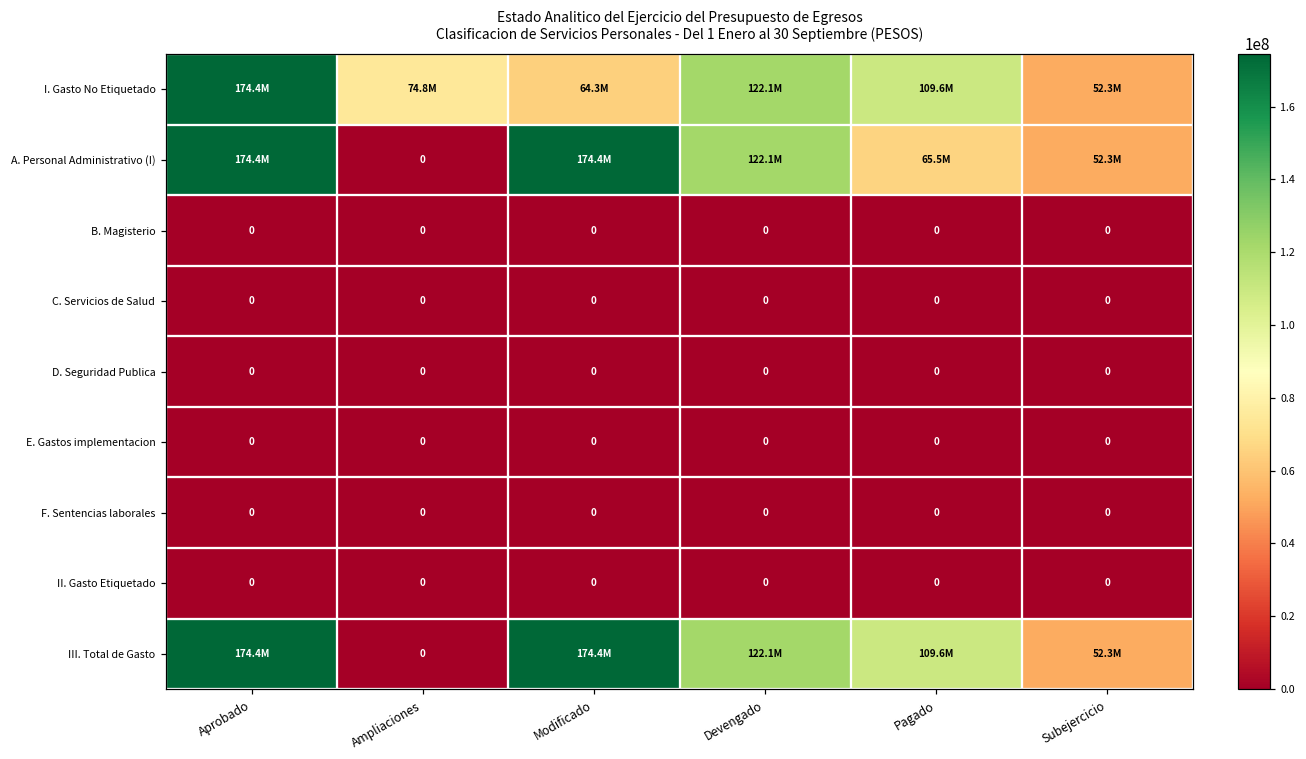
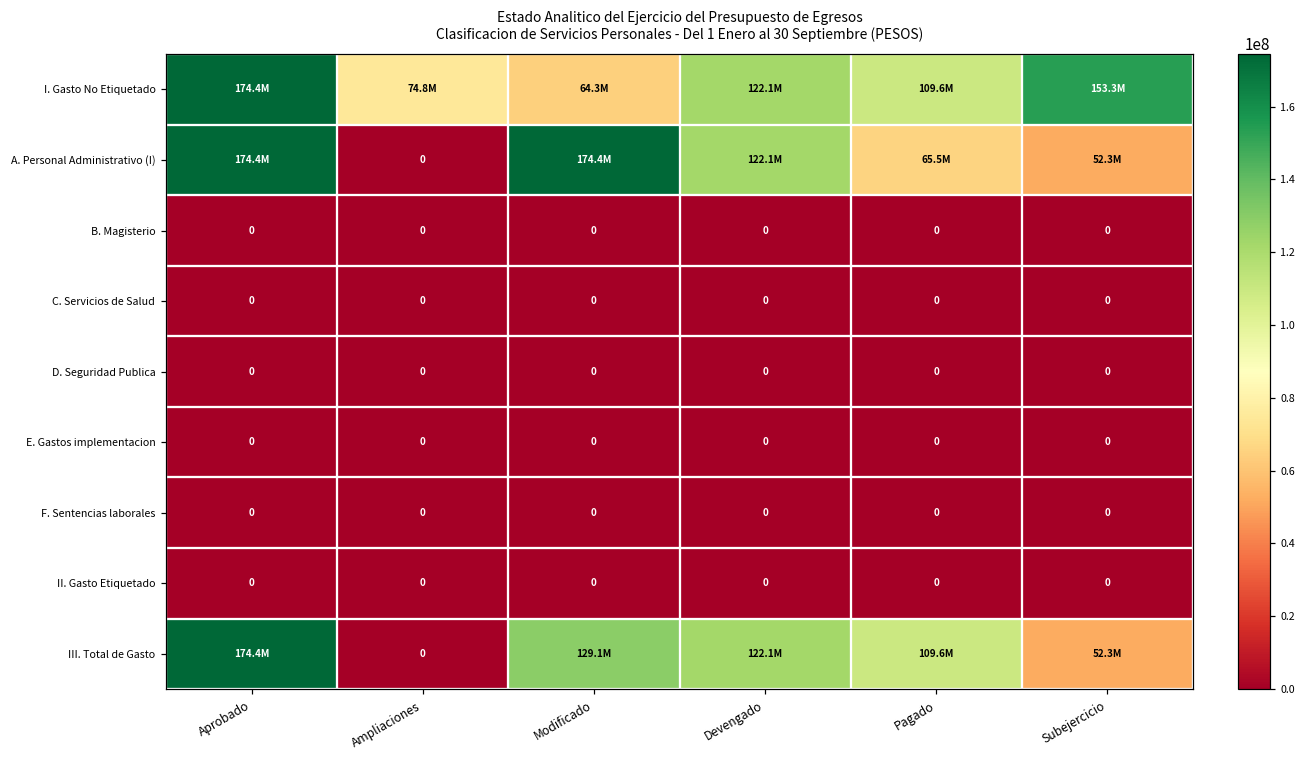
  {
    "I. Gasto No Etiquetado": {
      "Aprobado": "174.4M",
      "Ampliaciones": "74.8M",
      "Modificado": "64.3M",
      "Devengado": "122.1M",
      "Pagado": "109.6M",
-     "Subejercicio": "52.3M"
+     "Subejercicio": "153.3M"
    },
    "A. Personal Administrativo (I)": {
      "Aprobado": "174.4M",
      "Ampliaciones": "0",
      "Modificado": "174.4M",
      "Devengado": "122.1M",
      "Pagado": "65.5M",
      "Subejercicio": "52.3M"
    },
    "B. Magisterio": {
      "Aprobado": "0",
      "Ampliaciones": "0",
      "Modificado": "0",
      "Devengado": "0",
      "Pagado": "0",
      "Subejercicio": "0"
    },
    "C. Servicios de Salud": {
      "Aprobado": "0",
      "Ampliaciones": "0",
      "Modificado": "0",
      "Devengado": "0",
      "Pagado": "0",
      "Subejercicio": "0"
    },
    "D. Seguridad Publica": {
      "Aprobado": "0",
      "Ampliaciones": "0",
      "Modificado": "0",
      "Devengado": "0",
      "Pagado": "0",
      "Subejercicio": "0"
    },
    "E. Gastos implementacion": {
      "Aprobado": "0",
      "Ampliaciones": "0",
      "Modificado": "0",
      "Devengado": "0",
      "Pagado": "0",
      "Subejercicio": "0"
    },
    "F. Sentencias laborales": {
      "Aprobado": "0",
      "Ampliaciones": "0",
      "Modificado": "0",
      "Devengado": "0",
      "Pagado": "0",
      "Subejercicio": "0"
    },
    "II. Gasto Etiquetado": {
      "Aprobado": "0",
      "Ampliaciones": "0",
      "Modificado": "0",
      "Devengado": "0",
      "Pagado": "0",
      "Subejercicio": "0"
    },
    "III. Total de Gasto": {
      "Aprobado": "174.4M",
      "Ampliaciones": "0",
-     "Modificado": "174.4M",
+     "Modificado": "129.1M",
      "Devengado": "122.1M",
      "Pagado": "109.6M",
      "Subejercicio": "52.3M"
    }
  }
